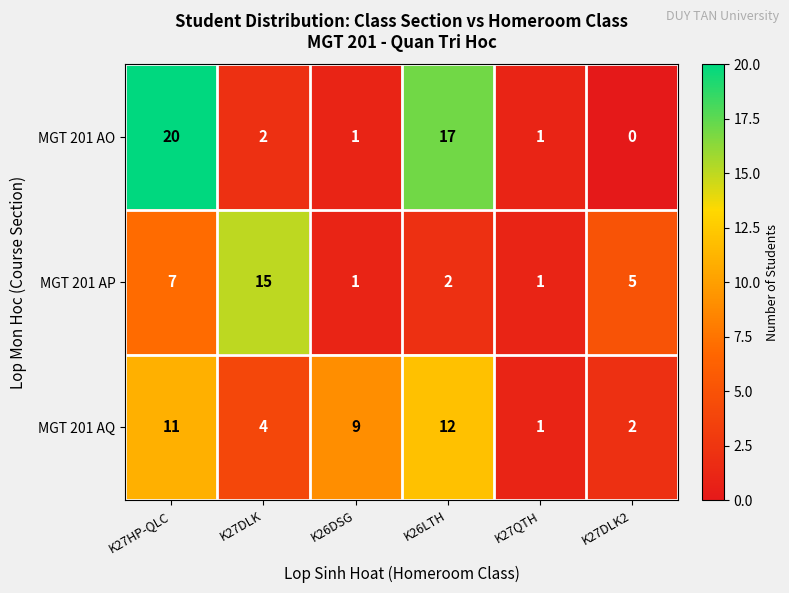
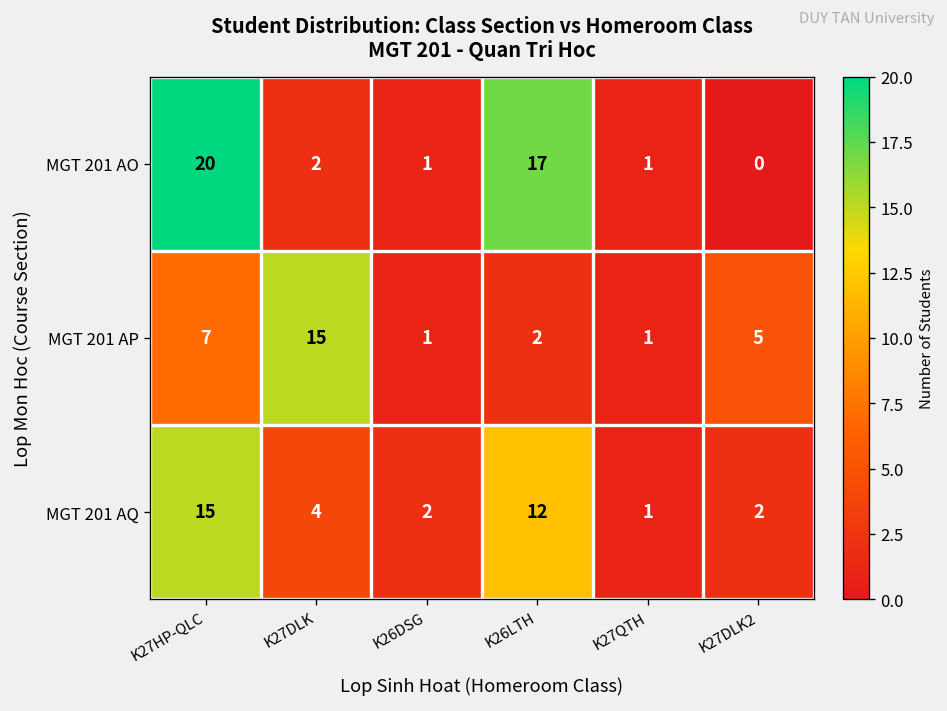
  {
    "MGT 201 AO": {
      "K27HP-QLC": 20,
      "K27DLK": 2,
      "K26DSG": 1,
      "K26LTH": 17,
      "K27QTH": 1,
      "K27DLK2": 0
    },
    "MGT 201 AP": {
      "K27HP-QLC": 7,
      "K27DLK": 15,
      "K26DSG": 1,
      "K26LTH": 2,
      "K27QTH": 1,
      "K27DLK2": 5
    },
    "MGT 201 AQ": {
-     "K27HP-QLC": 11,
+     "K27HP-QLC": 15,
      "K27DLK": 4,
-     "K26DSG": 9,
+     "K26DSG": 2,
      "K26LTH": 12,
      "K27QTH": 1,
      "K27DLK2": 2
    }
  }
